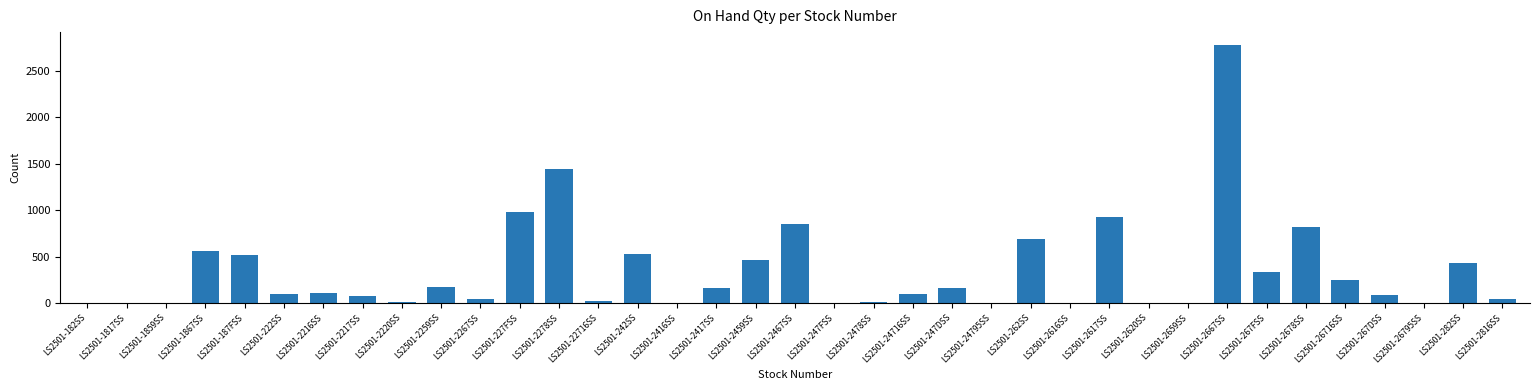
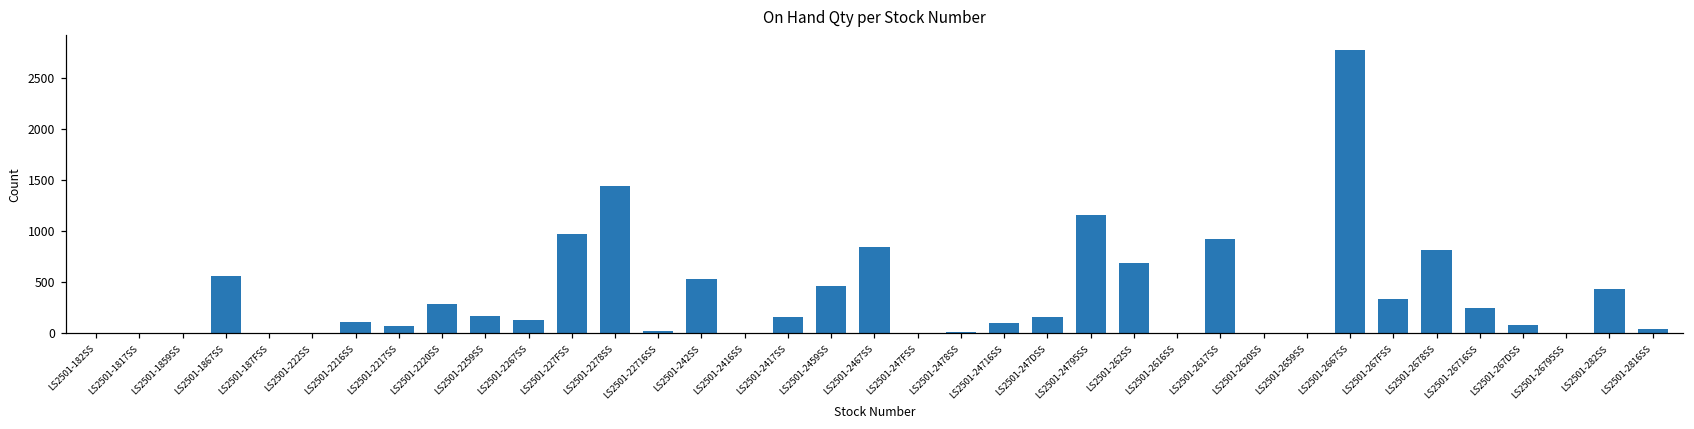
  {
    "LS2501-1817SS": 0,
    "LS2501-1859SS": 0,
    "LS2501-1867SS": 600,
-   "LS2501-187FSS": 500,
-   "LS2501-222SS": 100,
+   "LS2501-187FSS": 0,
+   "LS2501-222SS": 0,
    "LS2501-2216SS": 100,
    "LS2501-2217SS": 100,
-   "LS2501-2220SS": 0,
+   "LS2501-2220SS": 300,
    "LS2501-2259SS": 200,
-   "LS2501-2267SS": 0,
+   "LS2501-2267SS": 100,
    "LS2501-227FSS": 1000,
    "LS2501-2278SS": 1400,
    "LS2501-242SS": 500,
    "LS2501-2416SS": 0,
    "LS2501-2417SS": 200,
    "LS2501-2459SS": 500,
    "LS2501-2467SS": 800,
    "LS2501-247FSS": 0,
    "LS2501-24716SS": 100,
    "LS2501-247DSS": 200,
-   "LS2501-24795SS": 0,
+   "LS2501-24795SS": 1200,
    "LS2501-262SS": 700,
    "LS2501-2616SS": 0,
    "LS2501-2617SS": 900,
    "LS2501-2620SS": 0,
    "LS2501-2659SS": 0,
    "LS2501-2667SS": 2800,
    "LS2501-267FSS": 300,
    "LS2501-2678SS": 800,
    "LS2501-26716SS": 300,
    "LS2501-267DSS": 100,
    "LS2501-26795SS": 0,
    "LS2501-282SS": 400,
    "LS2501-2816SS": 0
  }
